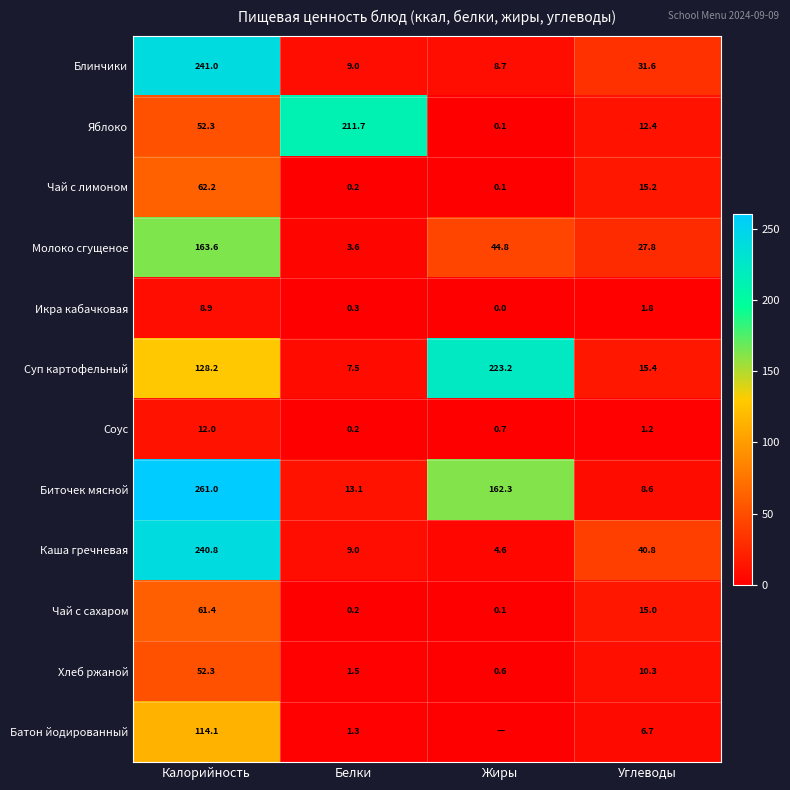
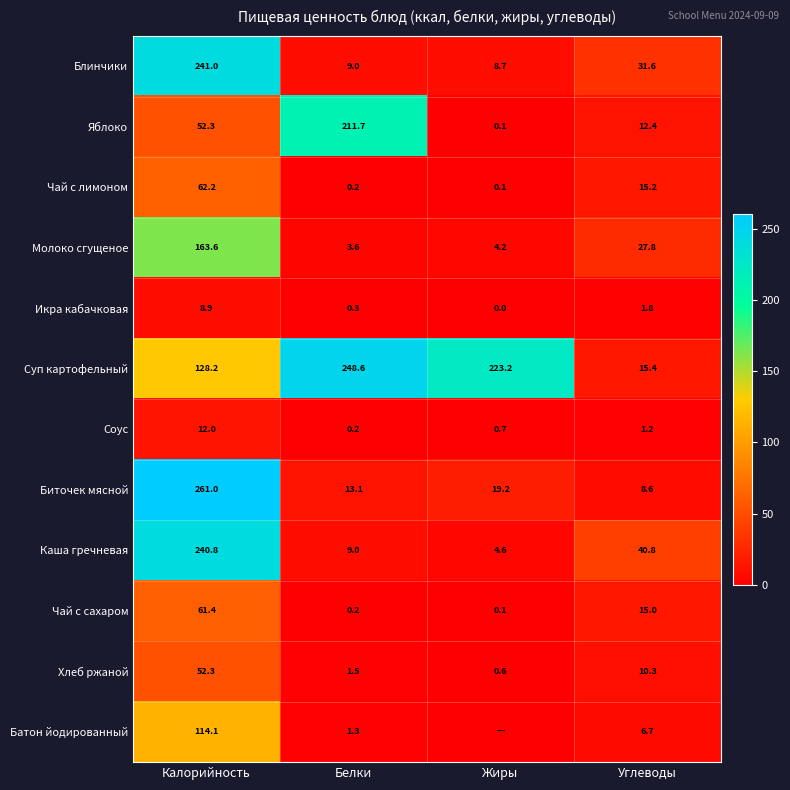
  {
    "Блинчики": {
      "Калорийность": 241.0,
      "Белки": 9.0,
      "Жиры": 8.7,
      "Углеводы": 31.6
    },
    "Яблоко": {
      "Калорийность": 52.3,
      "Белки": 211.7,
      "Жиры": 0.1,
      "Углеводы": 12.4
    },
    "Чай с лимоном": {
      "Калорийность": 62.2,
      "Белки": 0.2,
      "Жиры": 0.1,
      "Углеводы": 15.2
    },
    "Молоко сгущеное": {
      "Калорийность": 163.6,
      "Белки": 3.6,
-     "Жиры": 44.8,
+     "Жиры": 4.2,
      "Углеводы": 27.8
    },
    "Икра кабачковая": {
      "Калорийность": 8.9,
      "Белки": 0.3,
      "Жиры": 0.0,
      "Углеводы": 1.8
    },
    "Суп картофельный": {
      "Калорийность": 128.2,
-     "Белки": 7.5,
+     "Белки": 248.6,
      "Жиры": 223.2,
      "Углеводы": 15.4
    },
    "Соус": {
      "Калорийность": 12.0,
      "Белки": 0.2,
      "Жиры": 0.7,
      "Углеводы": 1.2
    },
    "Биточек мясной": {
      "Калорийность": 261.0,
      "Белки": 13.1,
-     "Жиры": 162.3,
+     "Жиры": 19.2,
      "Углеводы": 8.6
    },
    "Каша гречневая": {
      "Калорийность": 240.8,
      "Белки": 9.0,
      "Жиры": 4.6,
      "Углеводы": 40.8
    },
    "Чай с сахаром": {
      "Калорийность": 61.4,
      "Белки": 0.2,
      "Жиры": 0.1,
      "Углеводы": 15.0
    },
    "Хлеб ржаной": {
      "Калорийность": 52.3,
      "Белки": 1.5,
      "Жиры": 0.6,
      "Углеводы": 10.3
    },
    "Батон йодированный": {
      "Калорийность": 114.1,
      "Белки": 1.3,
      "Углеводы": 6.7
    }
  }
